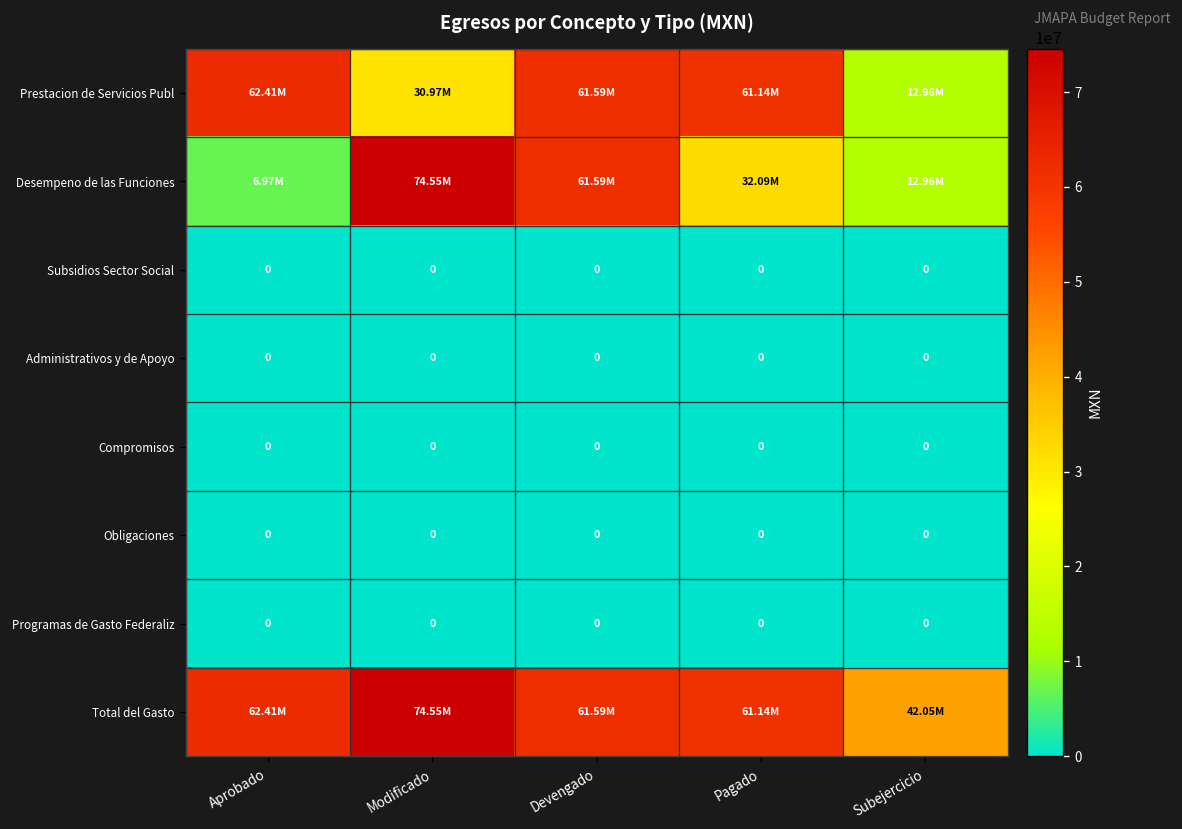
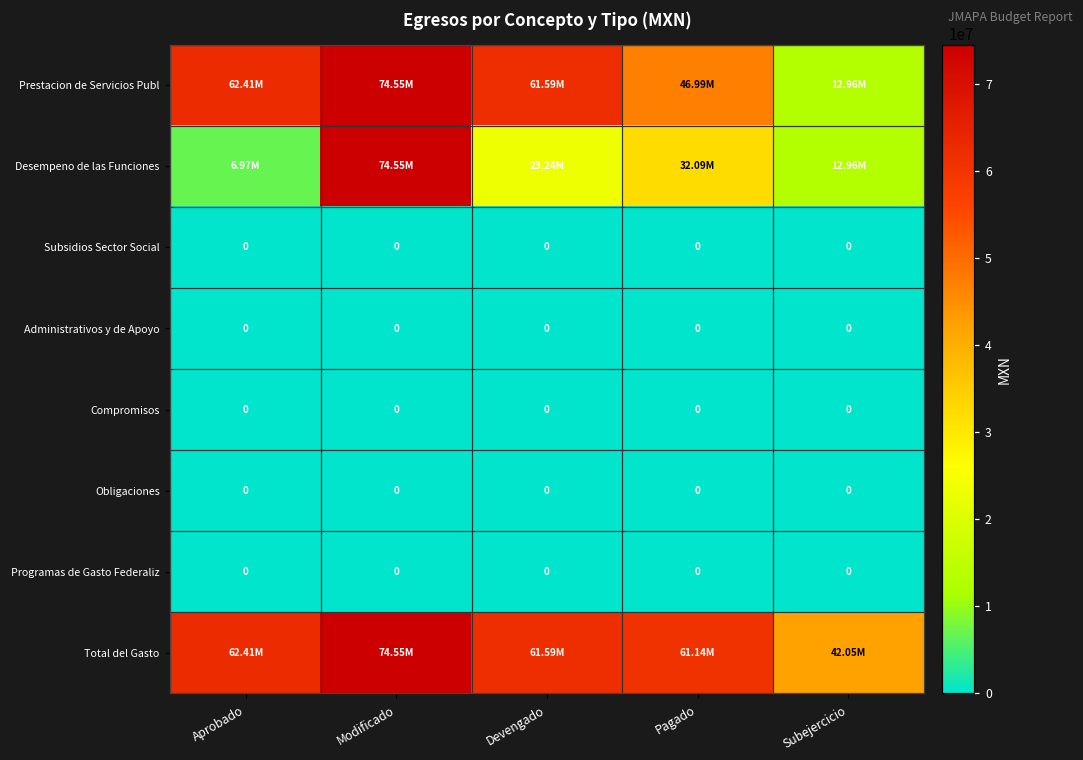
  {
    "Prestacion de Servicios Publ": {
      "Aprobado": "62.41M",
-     "Modificado": "30.97M",
+     "Modificado": "74.55M",
      "Devengado": "61.59M",
-     "Pagado": "61.14M",
+     "Pagado": "46.99M",
      "Subejercicio": "12.96M"
    },
    "Desempeno de las Funciones": {
      "Aprobado": "6.97M",
      "Modificado": "74.55M",
-     "Devengado": "61.59M",
+     "Devengado": "23.24M",
      "Pagado": "32.09M",
      "Subejercicio": "12.96M"
    },
    "Subsidios Sector Social": {
      "Aprobado": "0",
      "Modificado": "0",
      "Devengado": "0",
      "Pagado": "0",
      "Subejercicio": "0"
    },
    "Administrativos y de Apoyo": {
      "Aprobado": "0",
      "Modificado": "0",
      "Devengado": "0",
      "Pagado": "0",
      "Subejercicio": "0"
    },
    "Compromisos": {
      "Aprobado": "0",
      "Modificado": "0",
      "Devengado": "0",
      "Pagado": "0",
      "Subejercicio": "0"
    },
    "Obligaciones": {
      "Aprobado": "0",
      "Modificado": "0",
      "Devengado": "0",
      "Pagado": "0",
      "Subejercicio": "0"
    },
    "Programas de Gasto Federaliz": {
      "Aprobado": "0",
      "Modificado": "0",
      "Devengado": "0",
      "Pagado": "0",
      "Subejercicio": "0"
    },
    "Total del Gasto": {
      "Aprobado": "62.41M",
      "Modificado": "74.55M",
      "Devengado": "61.59M",
      "Pagado": "61.14M",
      "Subejercicio": "42.05M"
    }
  }
